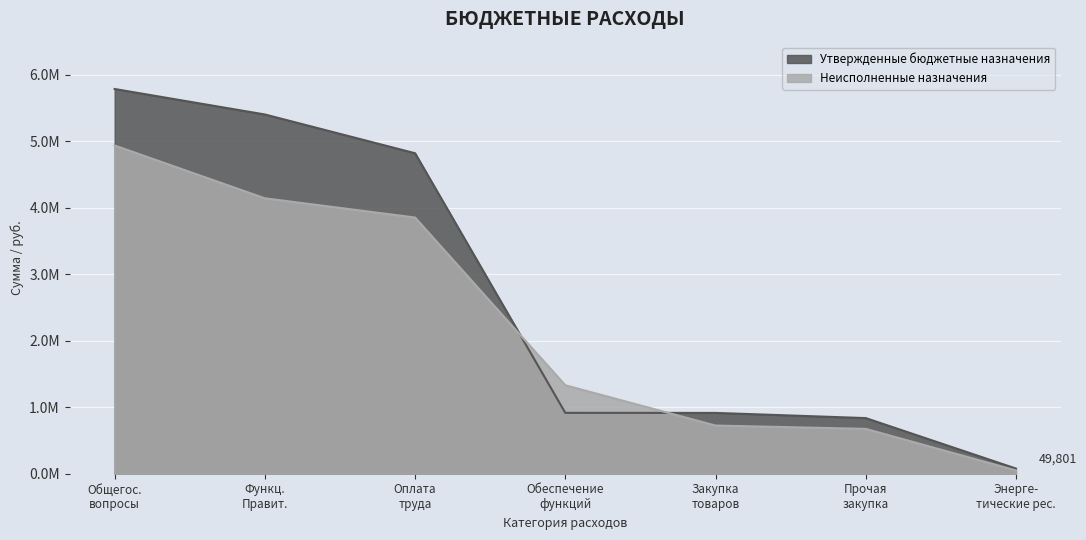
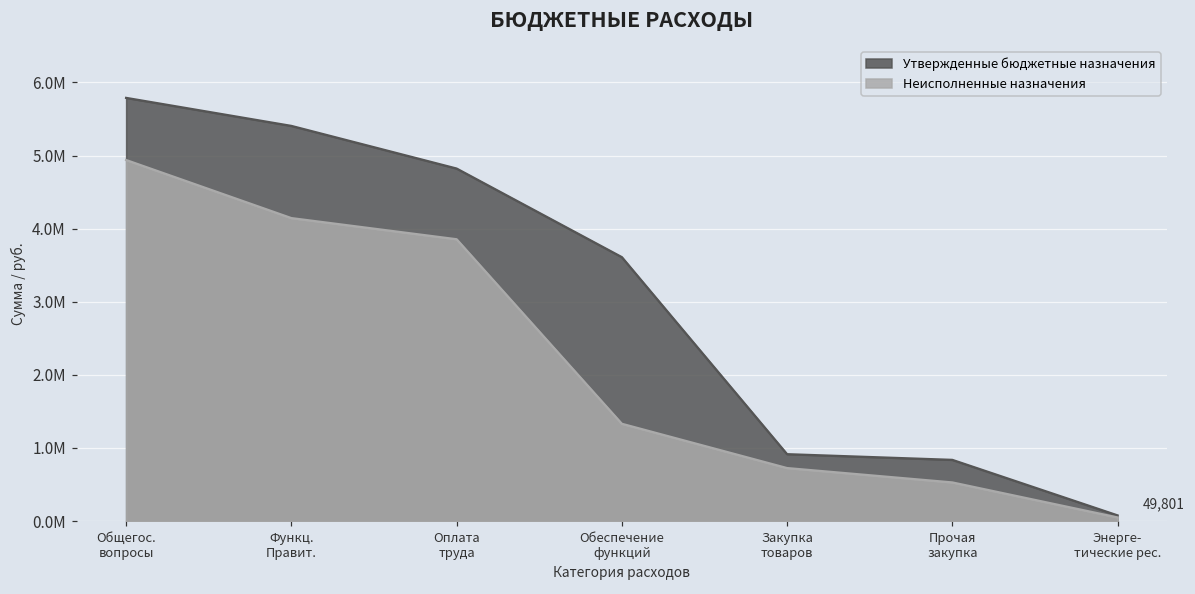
  {
    "Утвержденные бюджетные назначения": {
      "Общегос. вопросы": 5800000,
      "Функц. Правит.": 5400000,
      "Оплата труда": 4800000,
-     "Обеспечение функций": 900000,
+     "Обеспечение функций": 3600000,
      "Закупка товаров": 900000,
      "Прочая закупка": 800000
    },
    "Неисполненные назначения": {
      "Общегос. вопросы": 4900000,
      "Функц. Правит.": 4100000,
      "Оплата труда": 3900000,
      "Обеспечение функций": 1300000,
      "Закупка товаров": 700000,
-     "Прочая закупка": 700000
+     "Прочая закупка": 500000
    }
  }
